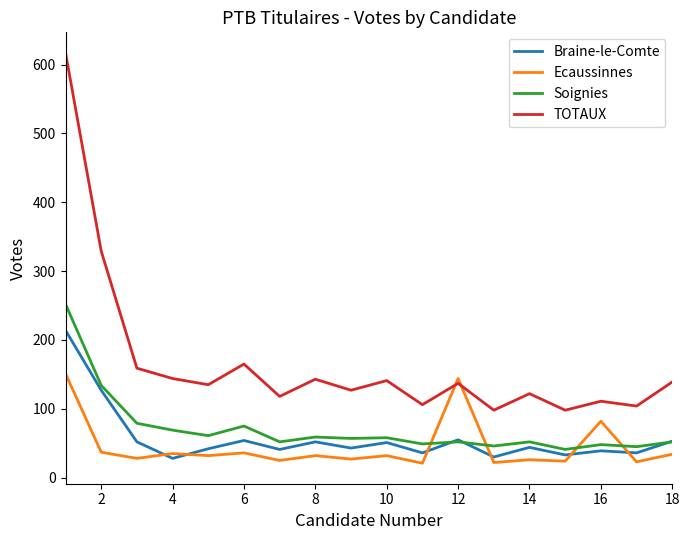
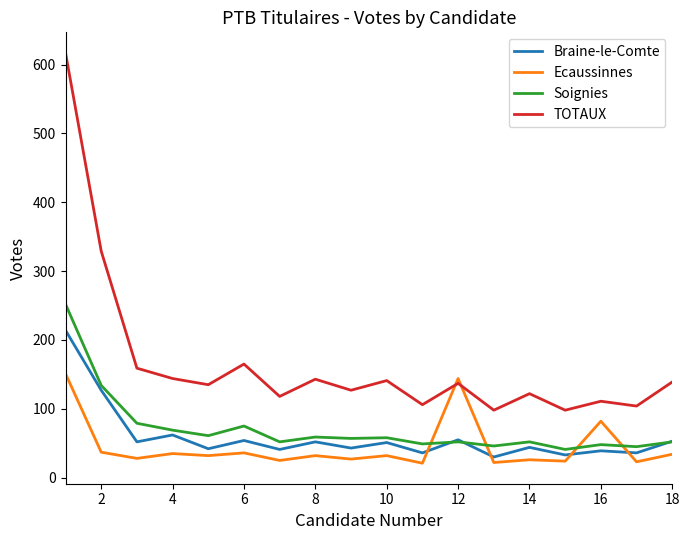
  {
    "Braine-le-Comte": {
      "2": 130,
-     "4": 30,
+     "4": 60,
      "6": 50,
      "8": 50,
      "10": 50,
      "14": 40,
      "16": 40
    },
    "Ecaussinnes": {
      "2": 40,
      "4": 40,
      "6": 40,
      "8": 30,
      "10": 30,
      "12": 140,
      "14": 30,
      "16": 80,
      "18": 30
    },
    "Soignies": {
      "2": 130,
      "4": 70,
      "6": 80,
      "8": 60,
      "10": 60,
      "14": 50,
      "16": 50
    },
    "TOTAUX": {
      "2": 330,
      "4": 140,
      "6": 170,
      "8": 140,
      "10": 140,
      "12": 140,
      "14": 120,
      "16": 110,
      "18": 140
    }
  }
